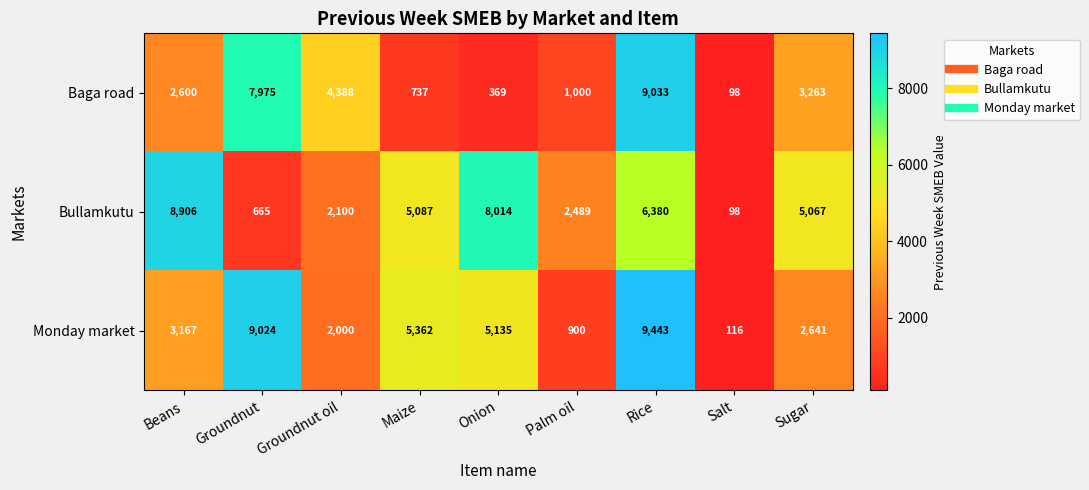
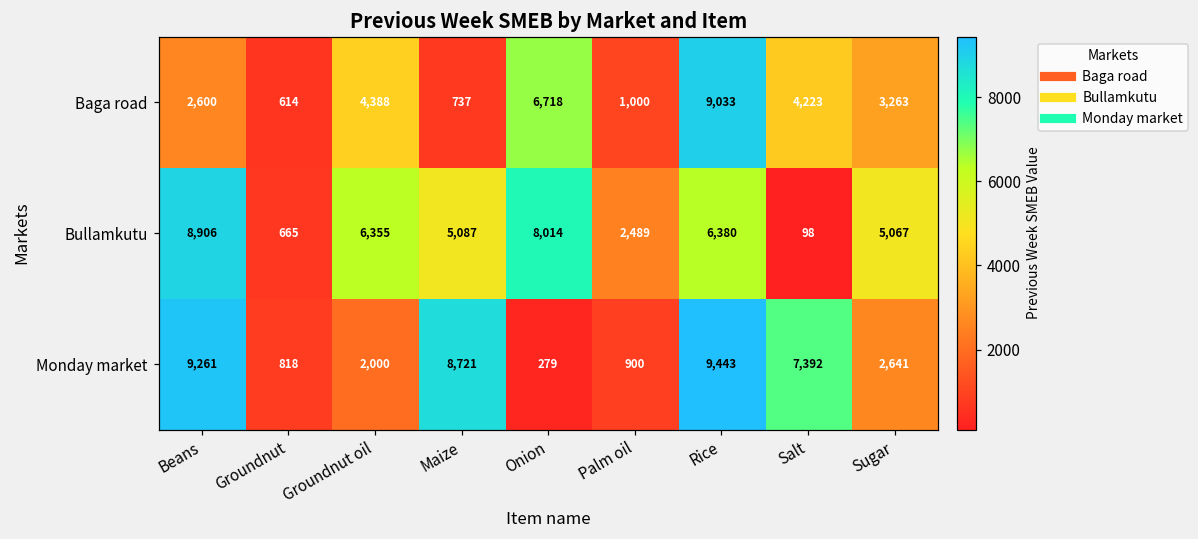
  {
    "Baga road": {
      "Beans": "2,600",
-     "Groundnut": "7,975",
+     "Groundnut": "614",
      "Groundnut oil": "4,388",
      "Maize": "737",
-     "Onion": "369",
+     "Onion": "6,718",
      "Palm oil": "1,000",
      "Rice": "9,033",
-     "Salt": "98",
+     "Salt": "4,223",
      "Sugar": "3,263"
    },
    "Bullamkutu": {
      "Beans": "8,906",
      "Groundnut": "665",
-     "Groundnut oil": "2,100",
+     "Groundnut oil": "6,355",
      "Maize": "5,087",
      "Onion": "8,014",
      "Palm oil": "2,489",
      "Rice": "6,380",
      "Salt": "98",
      "Sugar": "5,067"
    },
    "Monday market": {
-     "Beans": "3,167",
-     "Groundnut": "9,024",
+     "Beans": "9,261",
+     "Groundnut": "818",
      "Groundnut oil": "2,000",
-     "Maize": "5,362",
-     "Onion": "5,135",
+     "Maize": "8,721",
+     "Onion": "279",
      "Palm oil": "900",
      "Rice": "9,443",
-     "Salt": "116",
+     "Salt": "7,392",
      "Sugar": "2,641"
    }
  }
